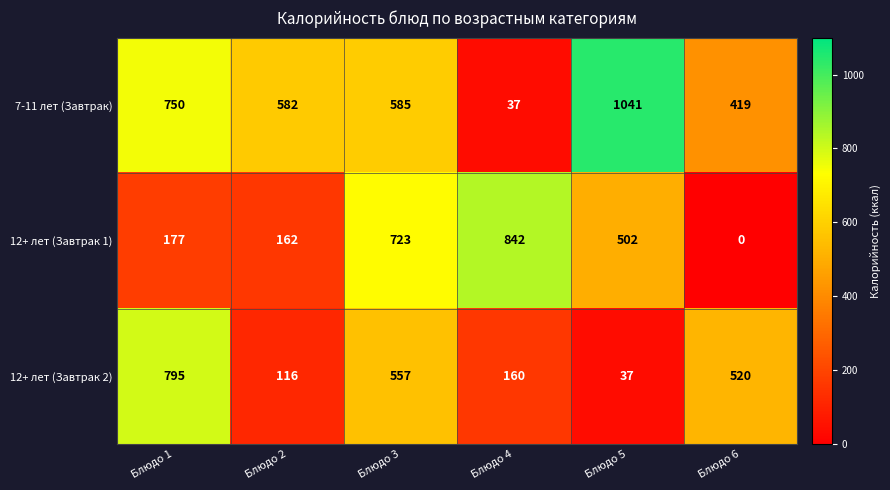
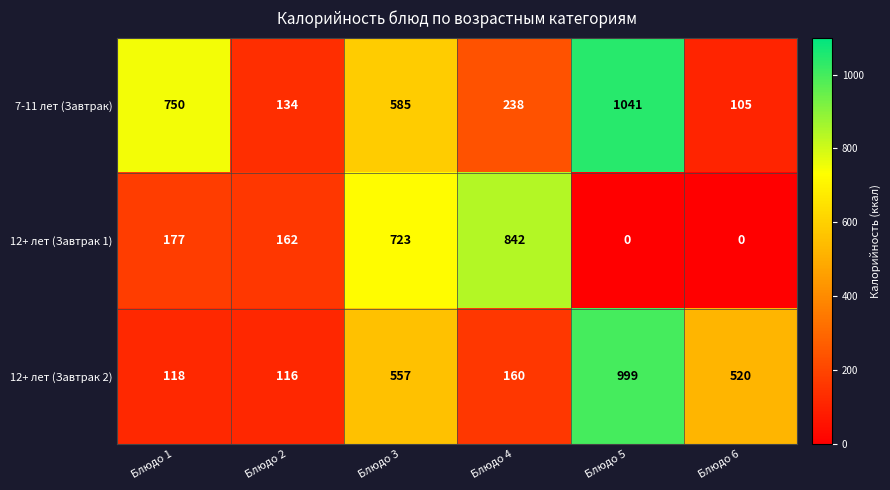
  {
    "7-11 лет (Завтрак)": {
      "Блюдо 1": 750,
-     "Блюдо 2": 582,
+     "Блюдо 2": 134,
      "Блюдо 3": 585,
-     "Блюдо 4": 37,
+     "Блюдо 4": 238,
      "Блюдо 5": 1041,
-     "Блюдо 6": 419
+     "Блюдо 6": 105
    },
    "12+ лет (Завтрак 1)": {
      "Блюдо 1": 177,
      "Блюдо 2": 162,
      "Блюдо 3": 723,
      "Блюдо 4": 842,
-     "Блюдо 5": 502,
+     "Блюдо 5": 0,
      "Блюдо 6": 0
    },
    "12+ лет (Завтрак 2)": {
-     "Блюдо 1": 795,
+     "Блюдо 1": 118,
      "Блюдо 2": 116,
      "Блюдо 3": 557,
      "Блюдо 4": 160,
-     "Блюдо 5": 37,
+     "Блюдо 5": 999,
      "Блюдо 6": 520
    }
  }
